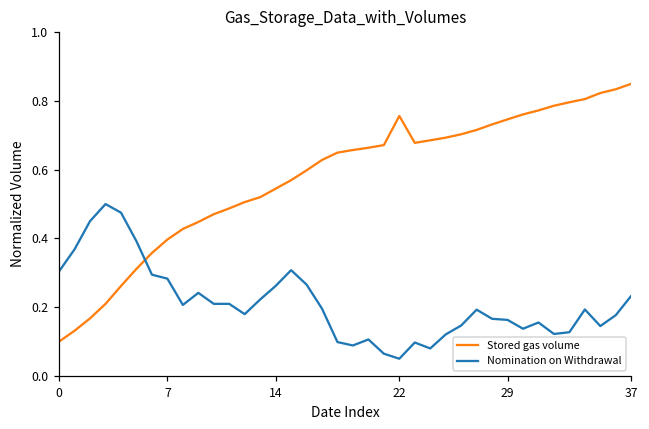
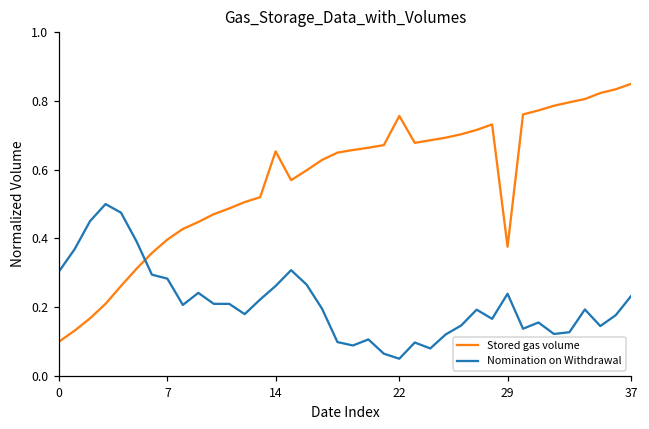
  {
    "Stored gas volume": {
      "0": 0.10,
      "7": 0.40,
-     "14": 0.54,
+     "14": 0.65,
      "22": 0.76,
-     "29": 0.75,
+     "29": 0.38,
      "37": 0.85
    },
    "Nomination on Withdrawal": {
      "0": 0.30,
      "7": 0.28,
      "14": 0.26,
      "22": 0.05,
-     "29": 0.16,
+     "29": 0.24,
      "37": 0.23
    }
  }
